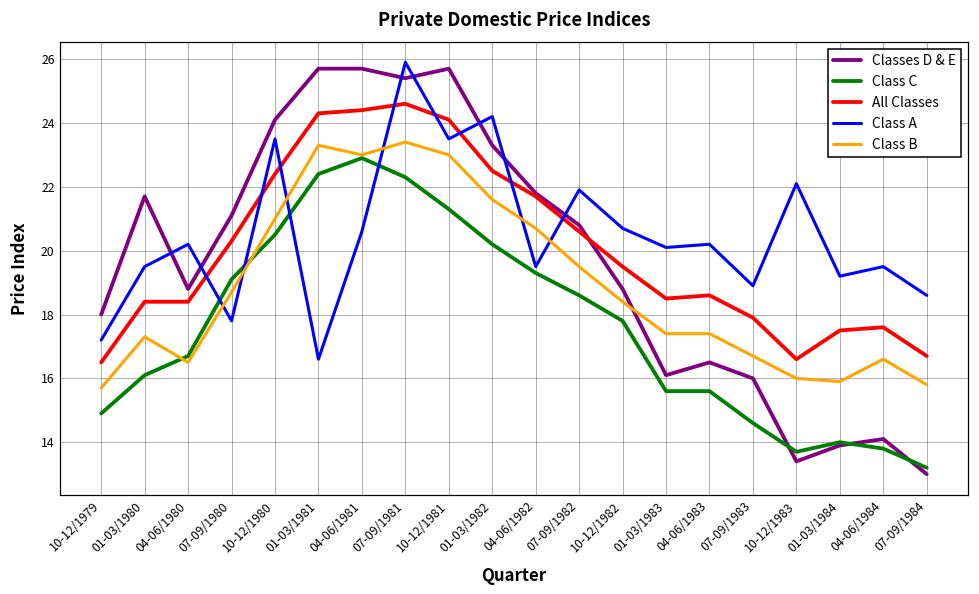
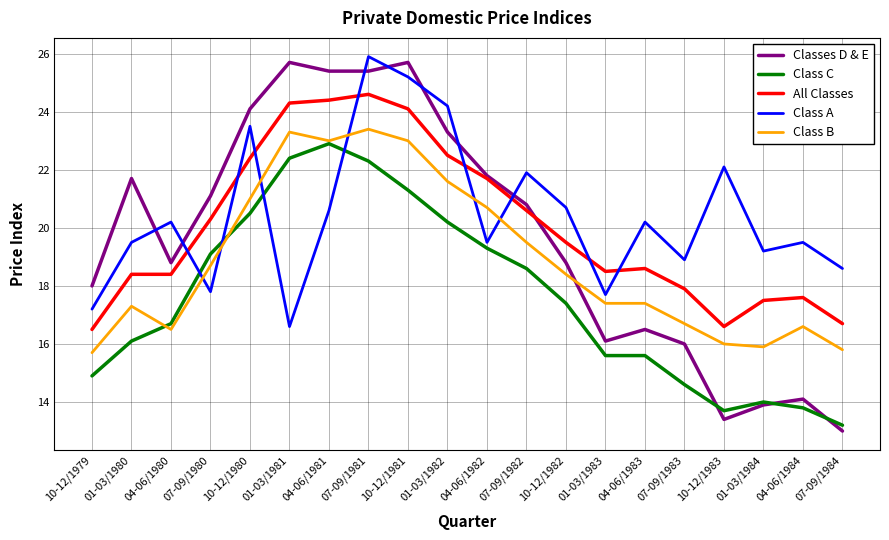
  {
    "Classes D & E": {
      "10-12/1979": 18.0,
      "01-03/1980": 21.7,
      "04-06/1980": 18.8,
      "07-09/1980": 21.1,
      "10-12/1980": 24.1,
      "01-03/1981": 25.7,
-     "04-06/1981": 25.7,
+     "04-06/1981": 25.4,
      "07-09/1981": 25.4,
      "10-12/1981": 25.7,
      "01-03/1982": 23.3,
      "04-06/1982": 21.8,
      "07-09/1982": 20.8,
      "10-12/1982": 18.8,
      "01-03/1983": 16.1,
      "04-06/1983": 16.5,
      "07-09/1983": 16.0,
      "10-12/1983": 13.4,
      "01-03/1984": 13.9,
      "04-06/1984": 14.1,
      "07-09/1984": 13.0
    },
    "Class C": {
      "10-12/1979": 14.9,
      "01-03/1980": 16.1,
      "04-06/1980": 16.7,
      "07-09/1980": 19.1,
      "10-12/1980": 20.5,
      "01-03/1981": 22.4,
      "04-06/1981": 22.9,
      "07-09/1981": 22.3,
      "10-12/1981": 21.3,
      "01-03/1982": 20.2,
      "04-06/1982": 19.3,
      "07-09/1982": 18.6,
-     "10-12/1982": 17.8,
+     "10-12/1982": 17.4,
      "01-03/1983": 15.6,
      "04-06/1983": 15.6,
      "07-09/1983": 14.6,
      "10-12/1983": 13.7,
      "01-03/1984": 14.0,
      "04-06/1984": 13.8,
      "07-09/1984": 13.2
    },
    "All Classes": {
      "10-12/1979": 16.5,
      "01-03/1980": 18.4,
      "04-06/1980": 18.4,
      "07-09/1980": 20.3,
      "10-12/1980": 22.4,
      "01-03/1981": 24.3,
      "04-06/1981": 24.4,
      "07-09/1981": 24.6,
      "10-12/1981": 24.1,
      "01-03/1982": 22.5,
      "04-06/1982": 21.7,
      "07-09/1982": 20.6,
      "10-12/1982": 19.5,
      "01-03/1983": 18.5,
      "04-06/1983": 18.6,
      "07-09/1983": 17.9,
      "10-12/1983": 16.6,
      "01-03/1984": 17.5,
      "04-06/1984": 17.6,
      "07-09/1984": 16.7
    },
    "Class A": {
      "10-12/1979": 17.2,
      "01-03/1980": 19.5,
      "04-06/1980": 20.2,
      "07-09/1980": 17.8,
      "10-12/1980": 23.5,
      "01-03/1981": 16.6,
      "04-06/1981": 20.6,
      "07-09/1981": 25.9,
-     "10-12/1981": 23.5,
+     "10-12/1981": 25.2,
      "01-03/1982": 24.2,
      "04-06/1982": 19.5,
      "07-09/1982": 21.9,
      "10-12/1982": 20.7,
-     "01-03/1983": 20.1,
+     "01-03/1983": 17.7,
      "04-06/1983": 20.2,
      "07-09/1983": 18.9,
      "10-12/1983": 22.1,
      "01-03/1984": 19.2,
      "04-06/1984": 19.5,
      "07-09/1984": 18.6
    },
    "Class B": {
      "10-12/1979": 15.7,
      "01-03/1980": 17.3,
      "04-06/1980": 16.5,
      "07-09/1980": 18.7,
      "10-12/1980": 21.0,
      "01-03/1981": 23.3,
      "04-06/1981": 23.0,
      "07-09/1981": 23.4,
      "10-12/1981": 23.0,
      "01-03/1982": 21.6,
      "04-06/1982": 20.7,
      "07-09/1982": 19.5,
      "10-12/1982": 18.4,
      "01-03/1983": 17.4,
      "04-06/1983": 17.4,
      "07-09/1983": 16.7,
      "10-12/1983": 16.0,
      "01-03/1984": 15.9,
      "04-06/1984": 16.6,
      "07-09/1984": 15.8
    }
  }
